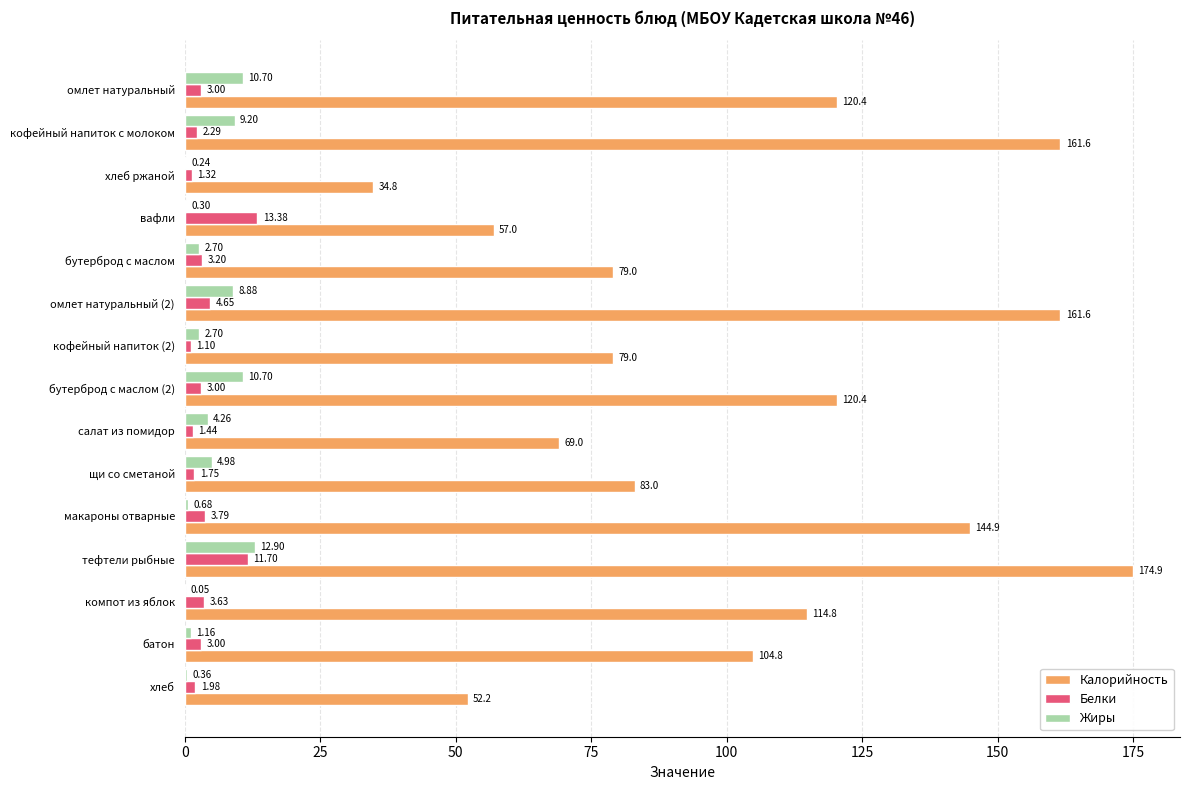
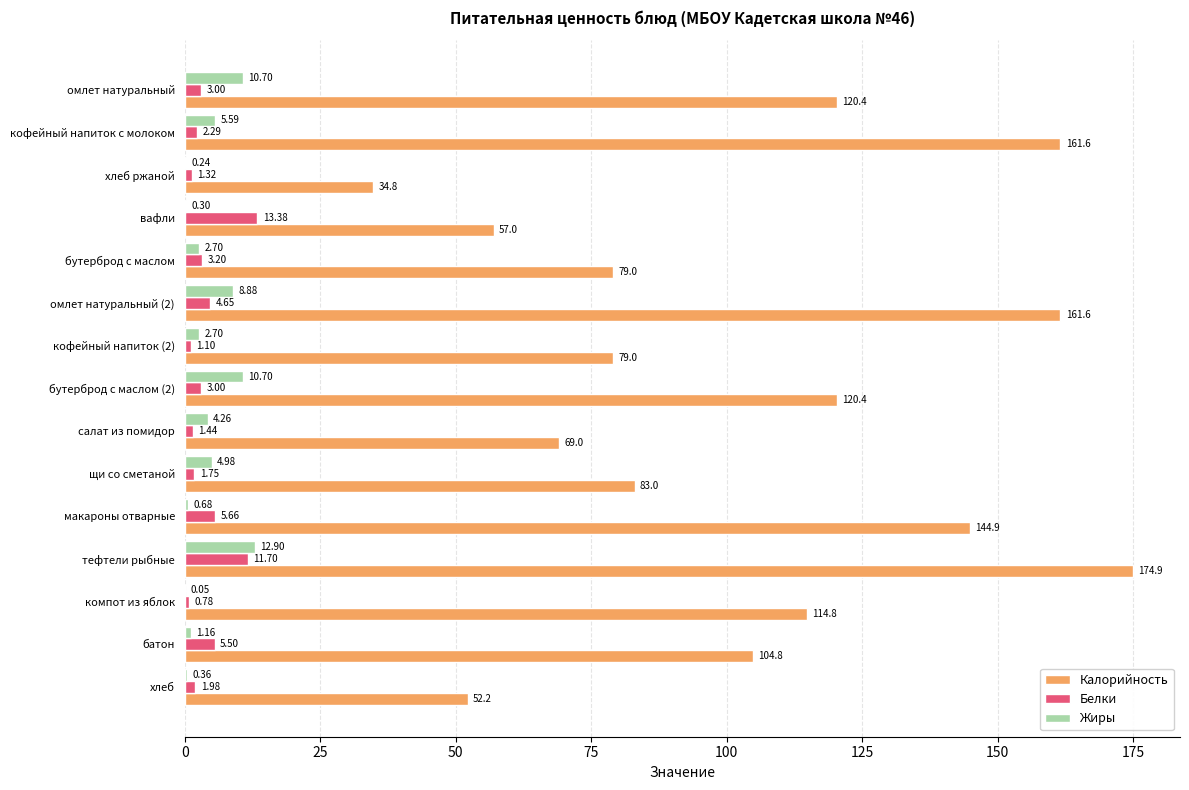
  {
    "Калорийность": {
      "омлет натуральный": 120.4,
      "кофейный напиток с молоком": 161.6,
      "хлеб ржаной": 34.8,
      "вафли": 57.0,
      "бутерброд с маслом": 79.0,
      "омлет натуральный (2)": 161.6,
      "кофейный напиток (2)": 79.0,
      "бутерброд с маслом (2)": 120.4,
      "салат из помидор": 69.0,
      "щи со сметаной": 83.0,
      "макароны отварные": 144.9,
      "тефтели рыбные": 174.9,
      "компот из яблок": 114.8,
      "батон": 104.8,
      "хлеб": 52.2
    },
    "Белки": {
      "омлет натуральный": 3.00,
      "кофейный напиток с молоком": 2.29,
      "хлеб ржаной": 1.32,
      "вафли": 13.38,
      "бутерброд с маслом": 3.20,
      "омлет натуральный (2)": 4.65,
      "кофейный напиток (2)": 1.10,
      "бутерброд с маслом (2)": 3.00,
      "салат из помидор": 1.44,
      "щи со сметаной": 1.75,
-     "макароны отварные": 3.79,
+     "макароны отварные": 5.66,
      "тефтели рыбные": 11.70,
-     "компот из яблок": 3.63,
-     "батон": 3.00,
+     "компот из яблок": 0.78,
+     "батон": 5.50,
      "хлеб": 1.98
    },
    "Жиры": {
      "омлет натуральный": 10.70,
-     "кофейный напиток с молоком": 9.20,
+     "кофейный напиток с молоком": 5.59,
      "хлеб ржаной": 0.24,
      "вафли": 0.30,
      "бутерброд с маслом": 2.70,
      "омлет натуральный (2)": 8.88,
      "кофейный напиток (2)": 2.70,
      "бутерброд с маслом (2)": 10.70,
      "салат из помидор": 4.26,
      "щи со сметаной": 4.98,
      "макароны отварные": 0.68,
      "тефтели рыбные": 12.90,
      "компот из яблок": 0.05,
      "батон": 1.16,
      "хлеб": 0.36
    }
  }
